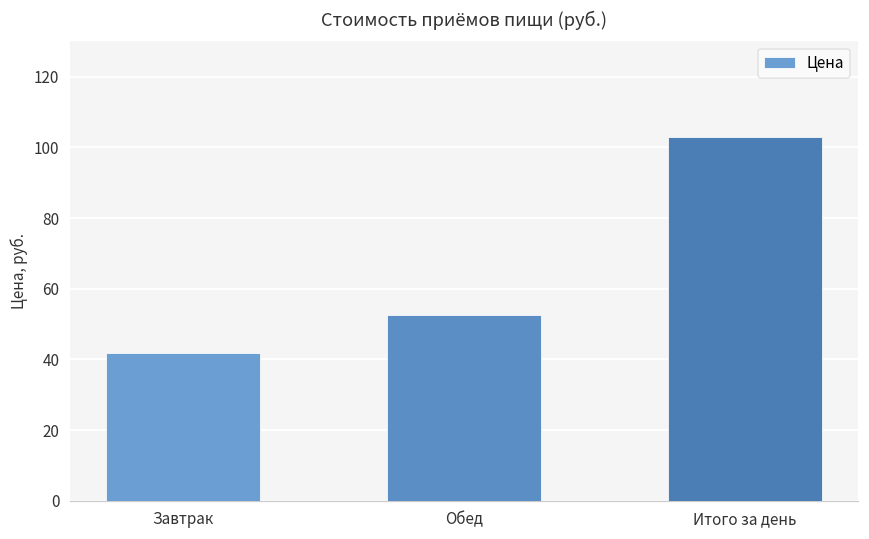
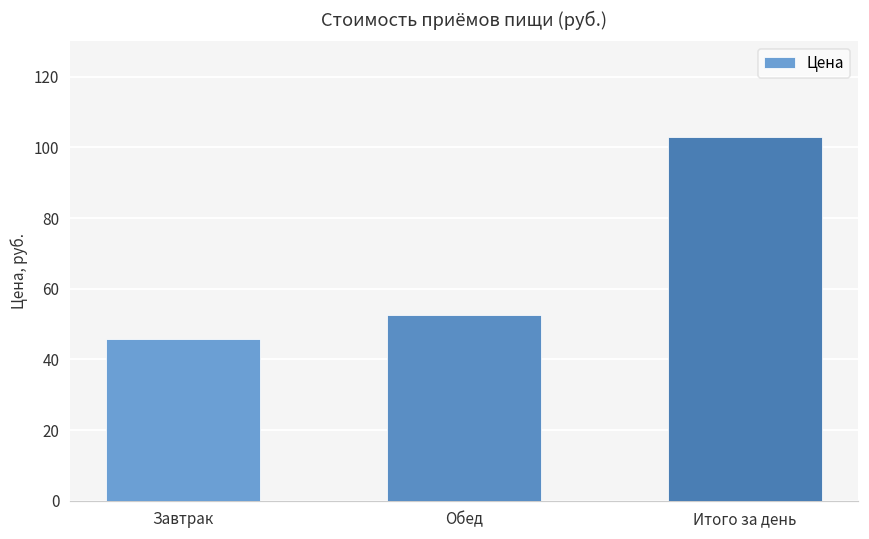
  {
-   "Завтрак": 42,
+   "Завтрак": 46,
    "Обед": 52,
    "Итого за день": 103
  }
